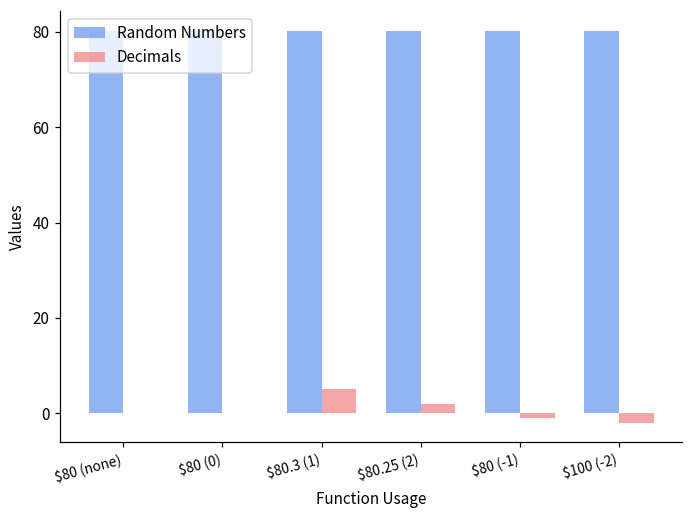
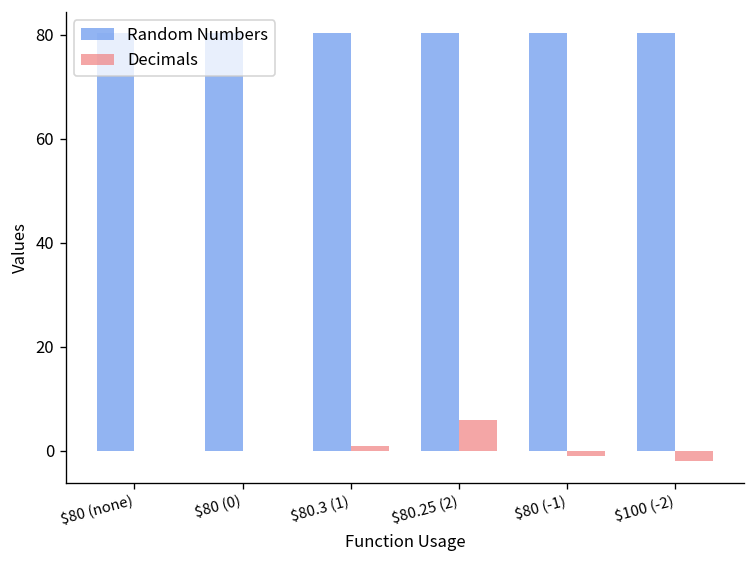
  {
    "Random Numbers": {
      "$80.3 (1)": 80,
      "$80.25 (2)": 80,
      "$80 (-1)": 80,
      "$100 (-2)": 80
    },
    "Decimals": {
      "$80 (none)": 0,
      "$80 (0)": 0,
-     "$80.3 (1)": 5,
-     "$80.25 (2)": 2,
+     "$80.3 (1)": 1,
+     "$80.25 (2)": 6,
      "$80 (-1)": -1,
      "$100 (-2)": -2
    }
  }
